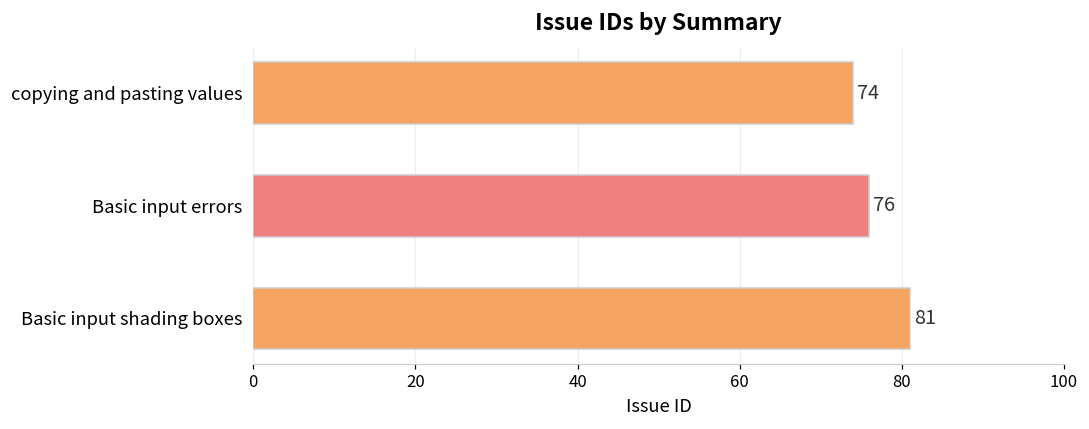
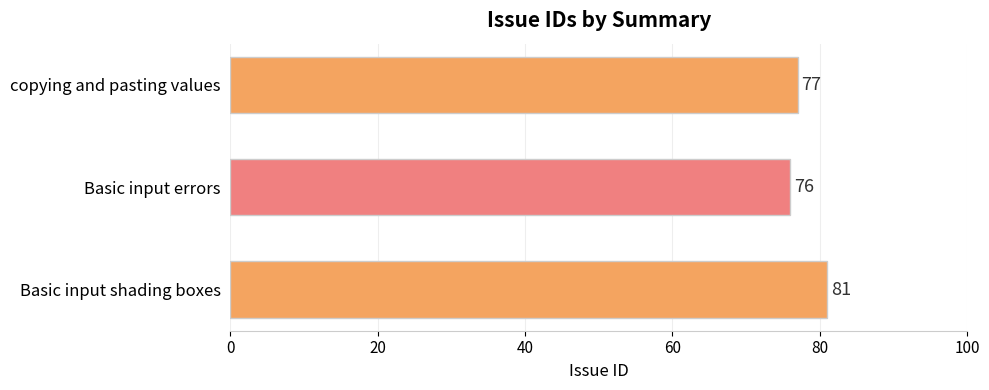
  {
-   "copying and pasting values": 74,
+   "copying and pasting values": 77,
    "Basic input errors": 76,
    "Basic input shading boxes": 81
  }
